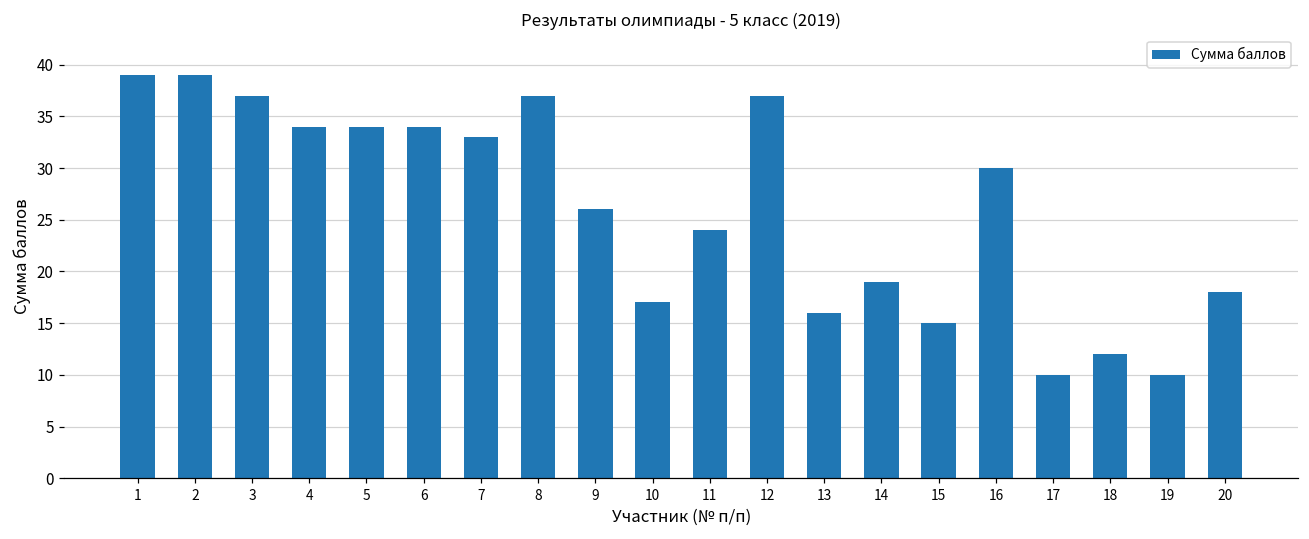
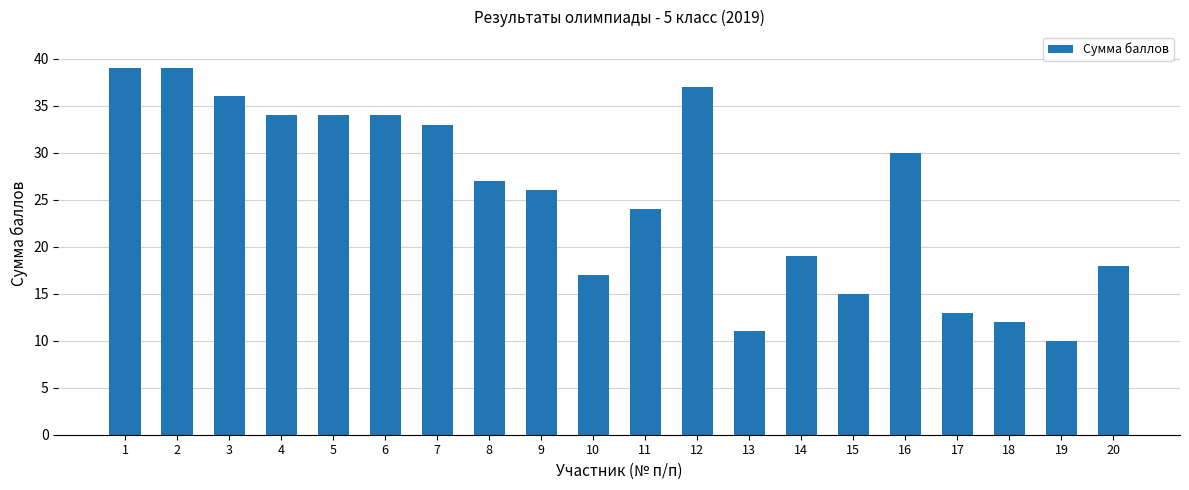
  {
    "1": 39,
    "2": 39,
-   "3": 37,
+   "3": 36,
    "4": 34,
    "5": 34,
    "6": 34,
    "7": 33,
-   "8": 37,
+   "8": 27,
    "9": 26,
    "10": 17,
    "11": 24,
    "12": 37,
-   "13": 16,
+   "13": 11,
    "14": 19,
    "15": 15,
    "16": 30,
-   "17": 10,
+   "17": 13,
    "18": 12,
    "19": 10,
    "20": 18
  }
